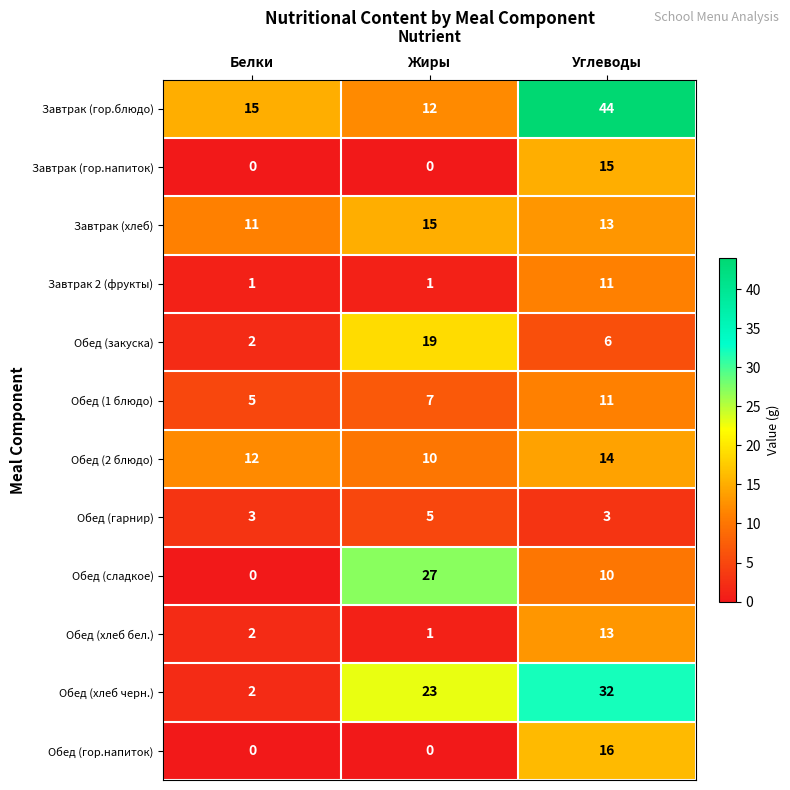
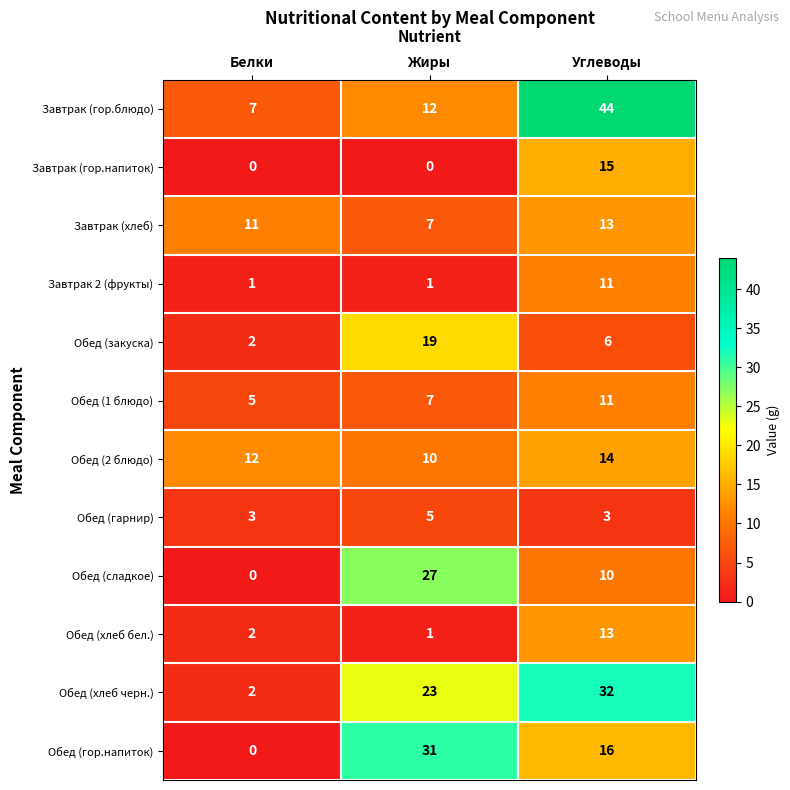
  {
    "Завтрак (гор.блюдо)": {
-     "Белки": 15,
+     "Белки": 7,
      "Жиры": 12,
      "Углеводы": 44
    },
    "Завтрак (гор.напиток)": {
      "Белки": 0,
      "Жиры": 0,
      "Углеводы": 15
    },
    "Завтрак (хлеб)": {
      "Белки": 11,
-     "Жиры": 15,
+     "Жиры": 7,
      "Углеводы": 13
    },
    "Завтрак 2 (фрукты)": {
      "Белки": 1,
      "Жиры": 1,
      "Углеводы": 11
    },
    "Обед (закуска)": {
      "Белки": 2,
      "Жиры": 19,
      "Углеводы": 6
    },
    "Обед (1 блюдо)": {
      "Белки": 5,
      "Жиры": 7,
      "Углеводы": 11
    },
    "Обед (2 блюдо)": {
      "Белки": 12,
      "Жиры": 10,
      "Углеводы": 14
    },
    "Обед (гарнир)": {
      "Белки": 3,
      "Жиры": 5,
      "Углеводы": 3
    },
    "Обед (сладкое)": {
      "Белки": 0,
      "Жиры": 27,
      "Углеводы": 10
    },
    "Обед (хлеб бел.)": {
      "Белки": 2,
      "Жиры": 1,
      "Углеводы": 13
    },
    "Обед (хлеб черн.)": {
      "Белки": 2,
      "Жиры": 23,
      "Углеводы": 32
    },
    "Обед (гор.напиток)": {
      "Белки": 0,
-     "Жиры": 0,
+     "Жиры": 31,
      "Углеводы": 16
    }
  }
